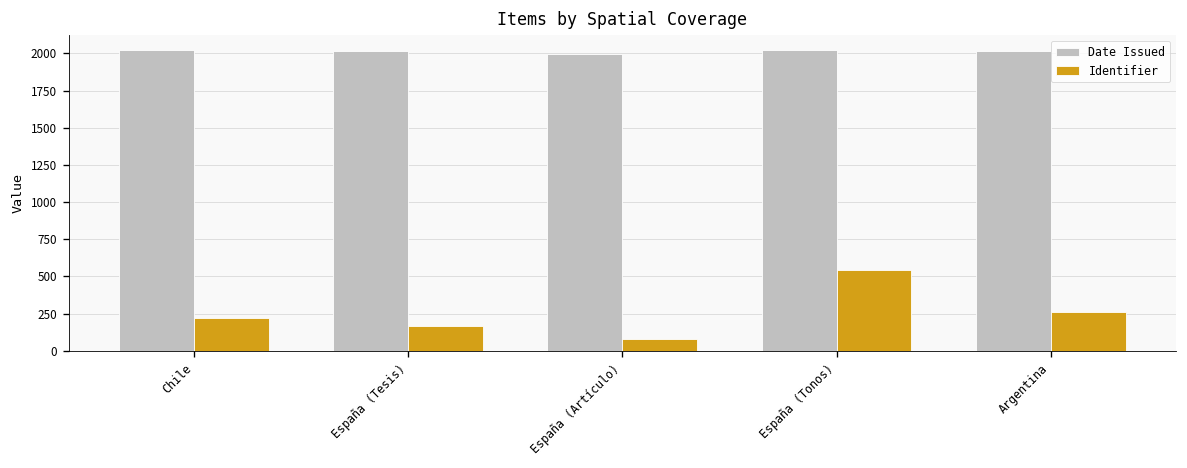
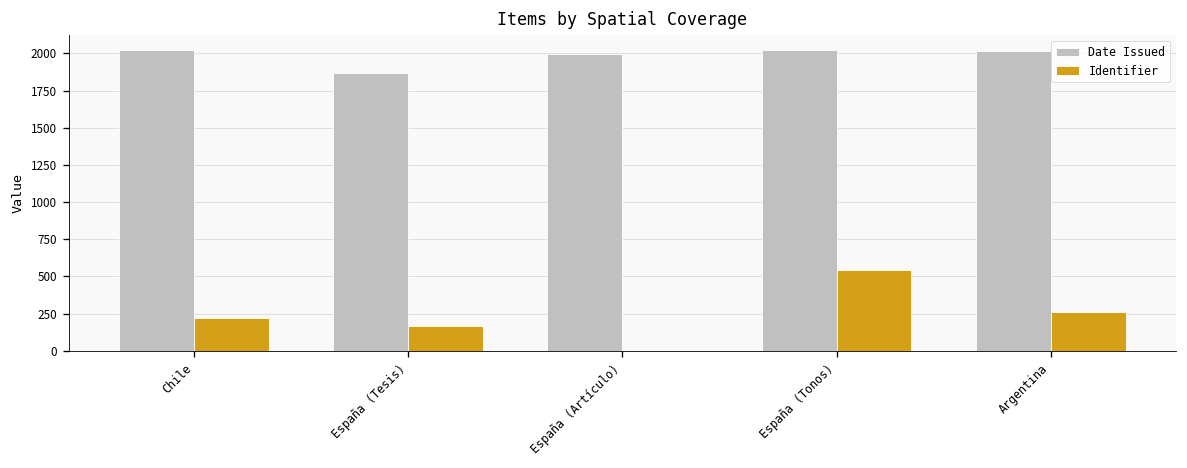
  {
    "Date Issued": {
      "Chile": 2020,
-     "España (Tesis)": 2010,
+     "España (Tesis)": 1870,
      "España (Artículo)": 2000,
      "España (Tonos)": 2020,
      "Argentina": 2020
    },
    "Identifier": {
      "Chile": 220,
      "España (Tesis)": 170,
-     "España (Artículo)": 80,
+     "España (Artículo)": 0,
      "España (Tonos)": 540,
      "Argentina": 260
    }
  }
